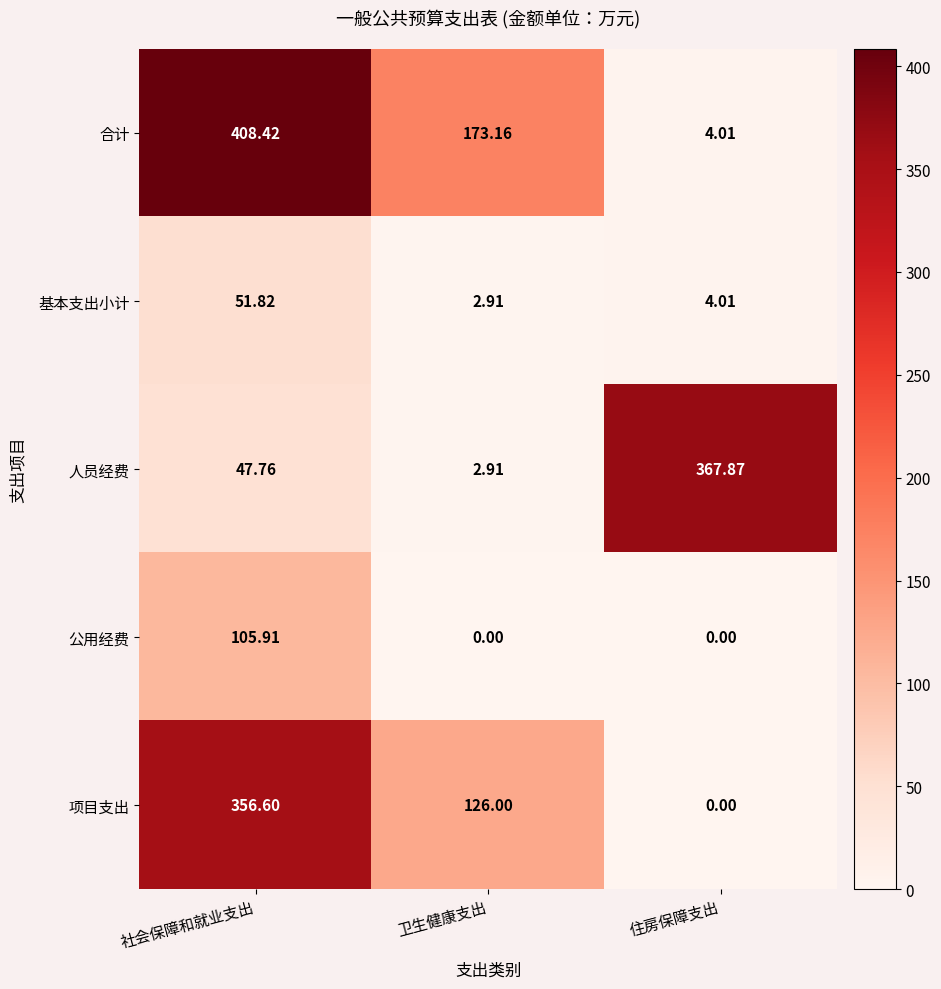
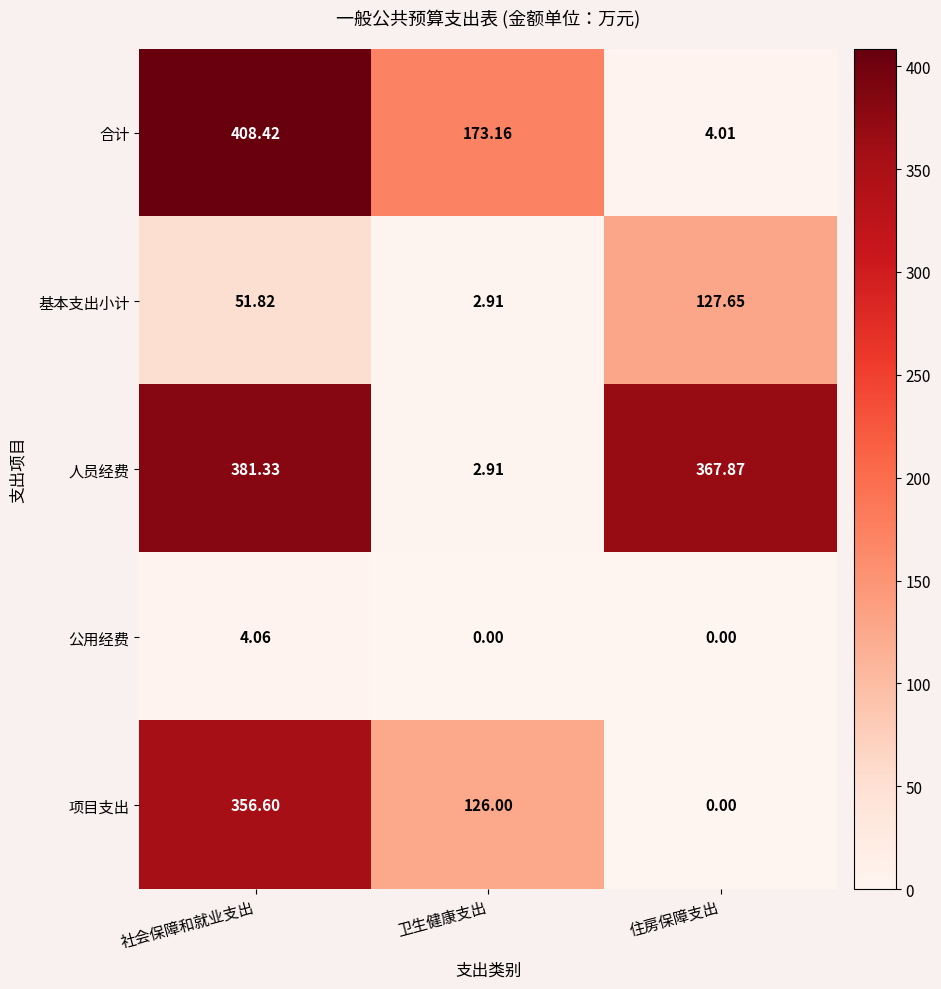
  {
    "合计": {
      "社会保障和就业支出": 408.42,
      "卫生健康支出": 173.16,
      "住房保障支出": 4.01
    },
    "基本支出小计": {
      "社会保障和就业支出": 51.82,
      "卫生健康支出": 2.91,
-     "住房保障支出": 4.01
+     "住房保障支出": 127.65
    },
    "人员经费": {
-     "社会保障和就业支出": 47.76,
+     "社会保障和就业支出": 381.33,
      "卫生健康支出": 2.91,
      "住房保障支出": 367.87
    },
    "公用经费": {
-     "社会保障和就业支出": 105.91,
+     "社会保障和就业支出": 4.06,
      "卫生健康支出": 0.00,
      "住房保障支出": 0.00
    },
    "项目支出": {
      "社会保障和就业支出": 356.60,
      "卫生健康支出": 126.00,
      "住房保障支出": 0.00
    }
  }
